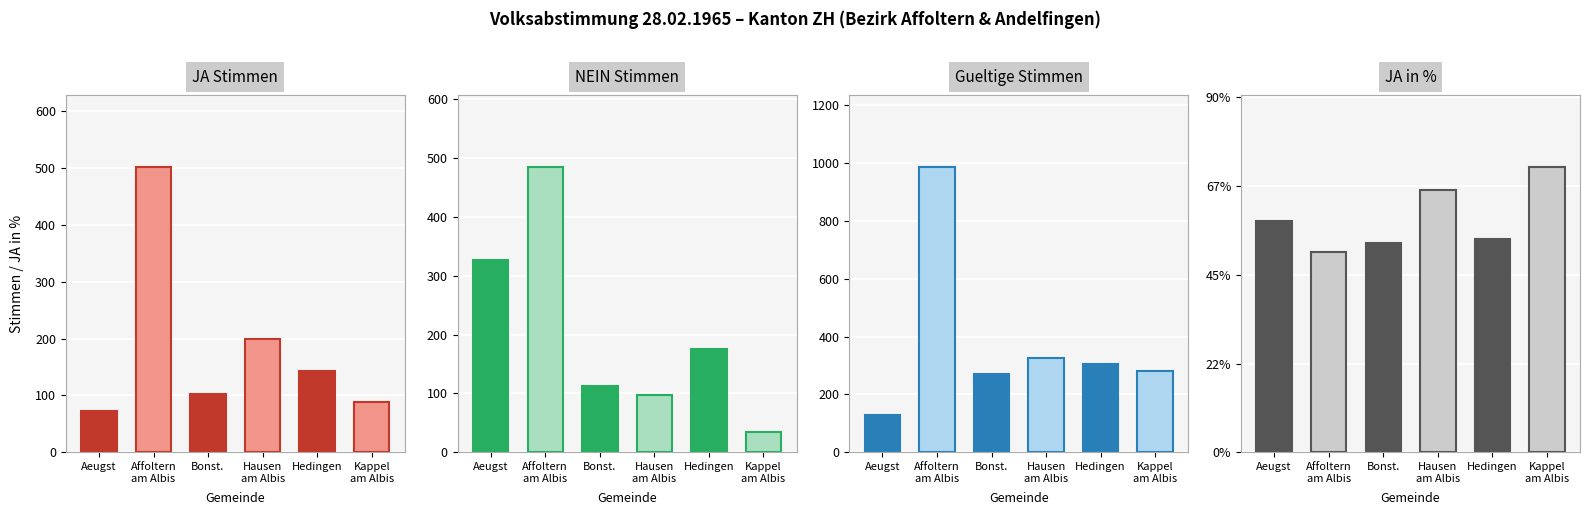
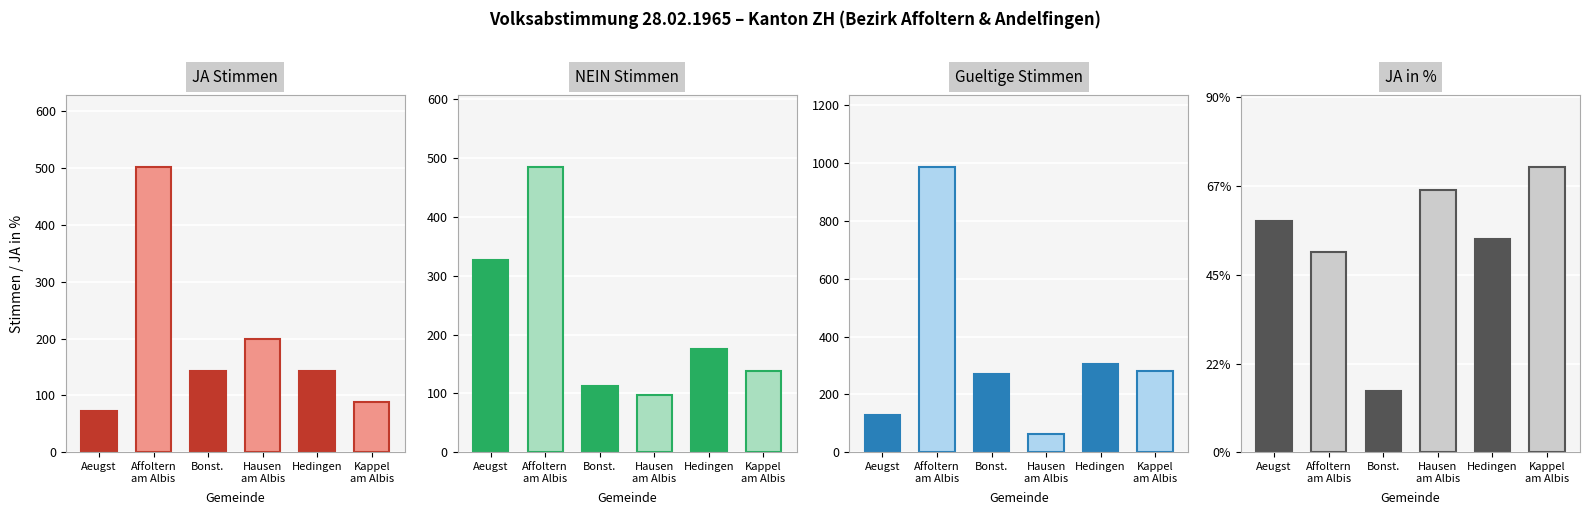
  {
    "JA Stimmen": {
      "Aeugst": "70",
      "Affoltern am Albis": "500",
-     "Bonst.": "100",
+     "Bonst.": "140",
      "Hausen am Albis": "200",
      "Hedingen": "140",
      "Kappel am Albis": "90"
    },
    "NEIN Stimmen": {
      "Aeugst": "330",
      "Affoltern am Albis": "490",
      "Bonst.": "110",
      "Hausen am Albis": "100",
      "Hedingen": "180",
-     "Kappel am Albis": "30"
+     "Kappel am Albis": "140"
    },
    "Gueltige Stimmen": {
      "Aeugst": "130",
      "Affoltern am Albis": "990",
      "Bonst.": "270",
-     "Hausen am Albis": "330",
+     "Hausen am Albis": "60",
      "Hedingen": "310",
      "Kappel am Albis": "280"
    },
    "JA in %": {
      "Aeugst": "59%",
      "Affoltern am Albis": "51%",
-     "Bonst.": "53%",
+     "Bonst.": "16%",
      "Hausen am Albis": "67%",
      "Hedingen": "54%",
      "Kappel am Albis": "72%"
    }
  }
